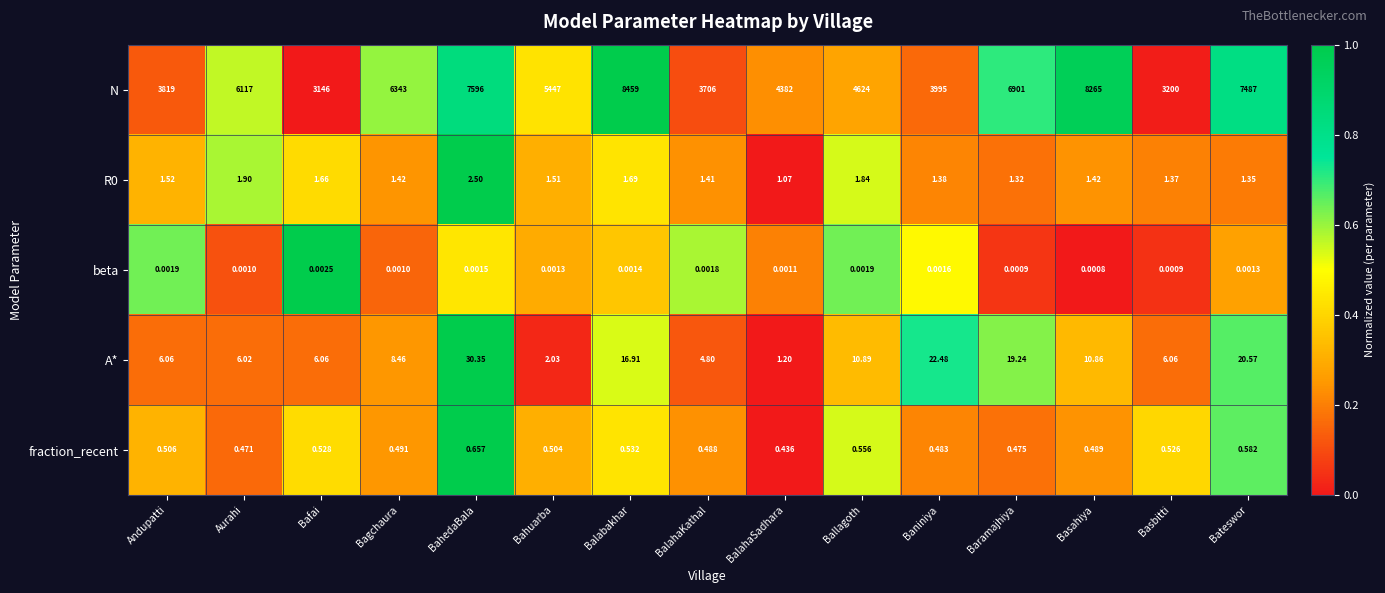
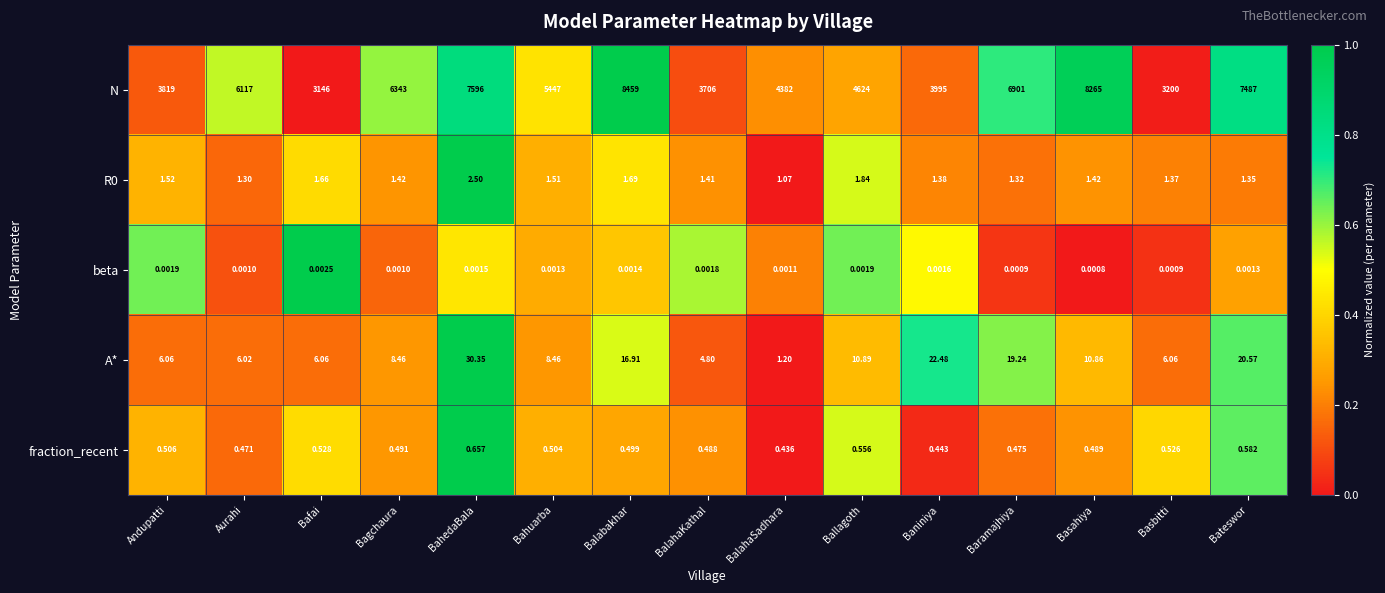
  {
    "N": {
      "Andupatti": 3819,
      "Aurahi": 6117,
      "Bafai": 3146,
      "Bagchaura": 6343,
      "BahedaBala": 7596,
      "Bahuarba": 5447,
      "Balabakhar": 8459,
      "BalahaKathal": 3706,
      "BalahaSadhara": 4382,
      "Ballagoth": 4624,
      "Baniniya": 3995,
      "Baramajhiya": 6901,
      "Basahiya": 8265,
      "Basbitti": 3200,
      "Bateswor": 7487
    },
    "R0": {
      "Andupatti": 1.52,
-     "Aurahi": 1.90,
+     "Aurahi": 1.30,
      "Bafai": 1.66,
      "Bagchaura": 1.42,
      "BahedaBala": 2.50,
      "Bahuarba": 1.51,
      "Balabakhar": 1.69,
      "BalahaKathal": 1.41,
      "BalahaSadhara": 1.07,
      "Ballagoth": 1.84,
      "Baniniya": 1.38,
      "Baramajhiya": 1.32,
      "Basahiya": 1.42,
      "Basbitti": 1.37,
      "Bateswor": 1.35
    },
    "beta": {
      "Andupatti": 0.0019,
      "Aurahi": 0.0010,
      "Bafai": 0.0025,
      "Bagchaura": 0.0010,
      "BahedaBala": 0.0015,
      "Bahuarba": 0.0013,
      "Balabakhar": 0.0014,
      "BalahaKathal": 0.0018,
      "BalahaSadhara": 0.0011,
      "Ballagoth": 0.0019,
      "Baniniya": 0.0016,
      "Baramajhiya": 0.0009,
      "Basahiya": 0.0008,
      "Basbitti": 0.0009,
      "Bateswor": 0.0013
    },
    "A*": {
      "Andupatti": 6.06,
      "Aurahi": 6.02,
      "Bafai": 6.06,
      "Bagchaura": 8.46,
      "BahedaBala": 30.35,
-     "Bahuarba": 2.03,
+     "Bahuarba": 8.46,
      "Balabakhar": 16.91,
      "BalahaKathal": 4.80,
      "BalahaSadhara": 1.20,
      "Ballagoth": 10.89,
      "Baniniya": 22.48,
      "Baramajhiya": 19.24,
      "Basahiya": 10.86,
      "Basbitti": 6.06,
      "Bateswor": 20.57
    },
    "fraction_recent": {
      "Andupatti": 0.506,
      "Aurahi": 0.471,
      "Bafai": 0.528,
      "Bagchaura": 0.491,
      "BahedaBala": 0.657,
      "Bahuarba": 0.504,
-     "Balabakhar": 0.532,
+     "Balabakhar": 0.499,
      "BalahaKathal": 0.488,
      "BalahaSadhara": 0.436,
      "Ballagoth": 0.556,
-     "Baniniya": 0.483,
+     "Baniniya": 0.443,
      "Baramajhiya": 0.475,
      "Basahiya": 0.489,
      "Basbitti": 0.526,
      "Bateswor": 0.582
    }
  }
